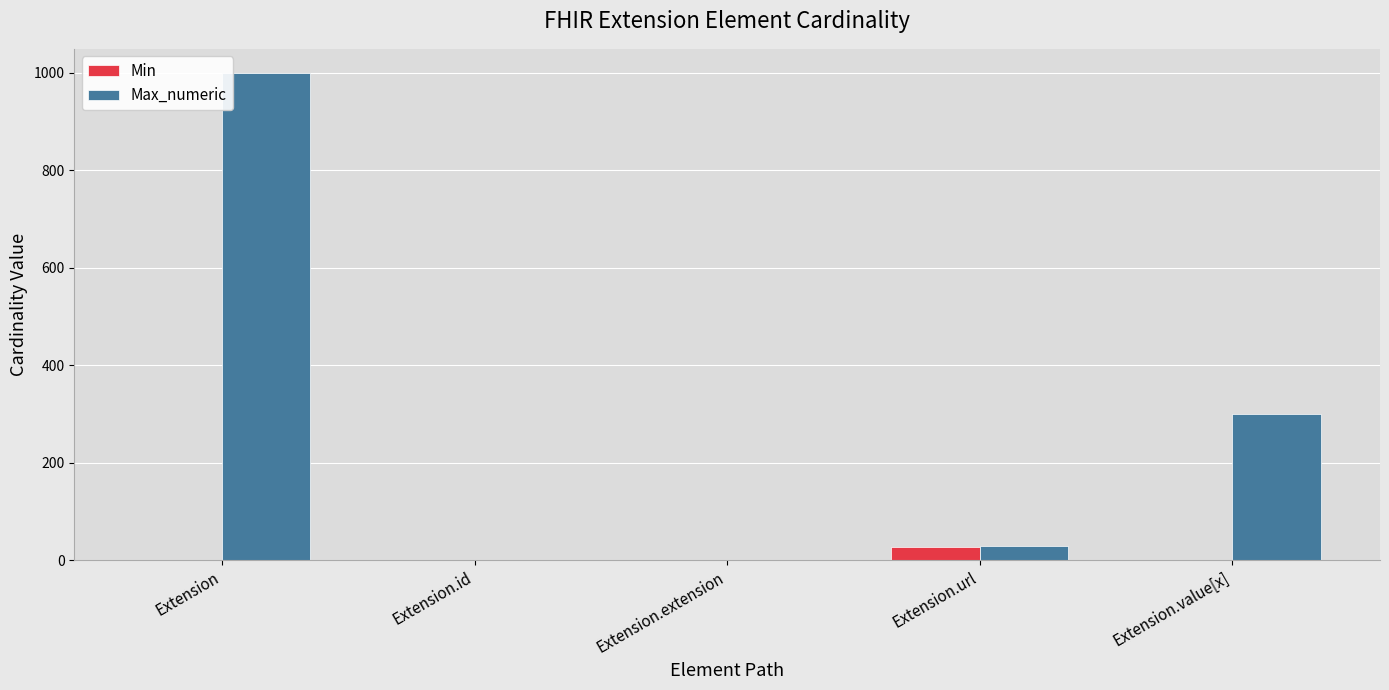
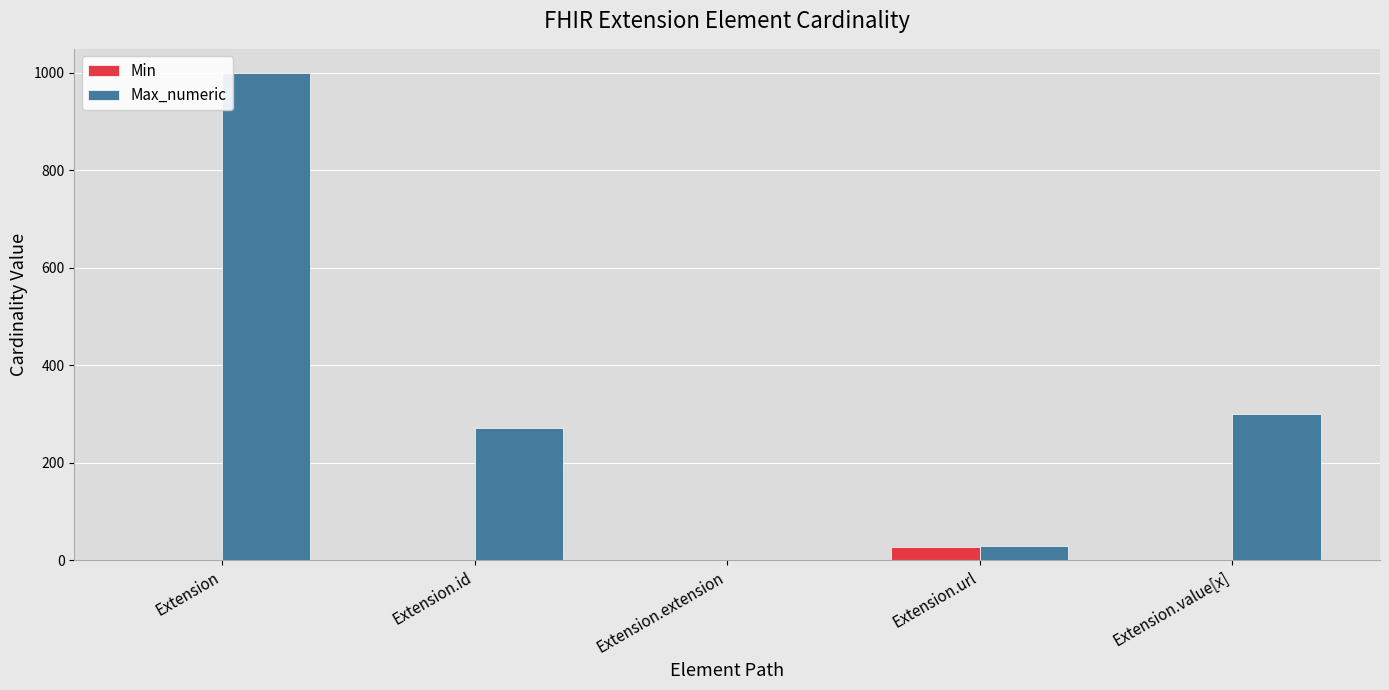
  {
    "Min": {
      "Extension": 0,
      "Extension.id": 0,
      "Extension.extension": 0,
      "Extension.url": 30,
      "Extension.value[x]": 0
    },
    "Max_numeric": {
      "Extension": 1000,
-     "Extension.id": 0,
+     "Extension.id": 270,
      "Extension.extension": 0,
      "Extension.url": 30,
      "Extension.value[x]": 300
    }
  }
